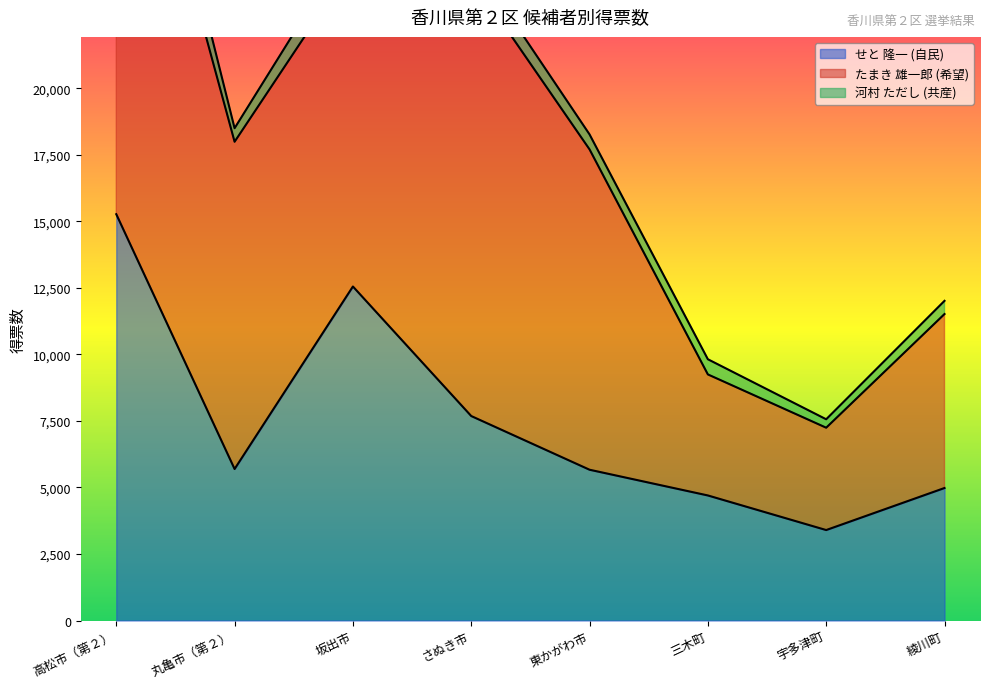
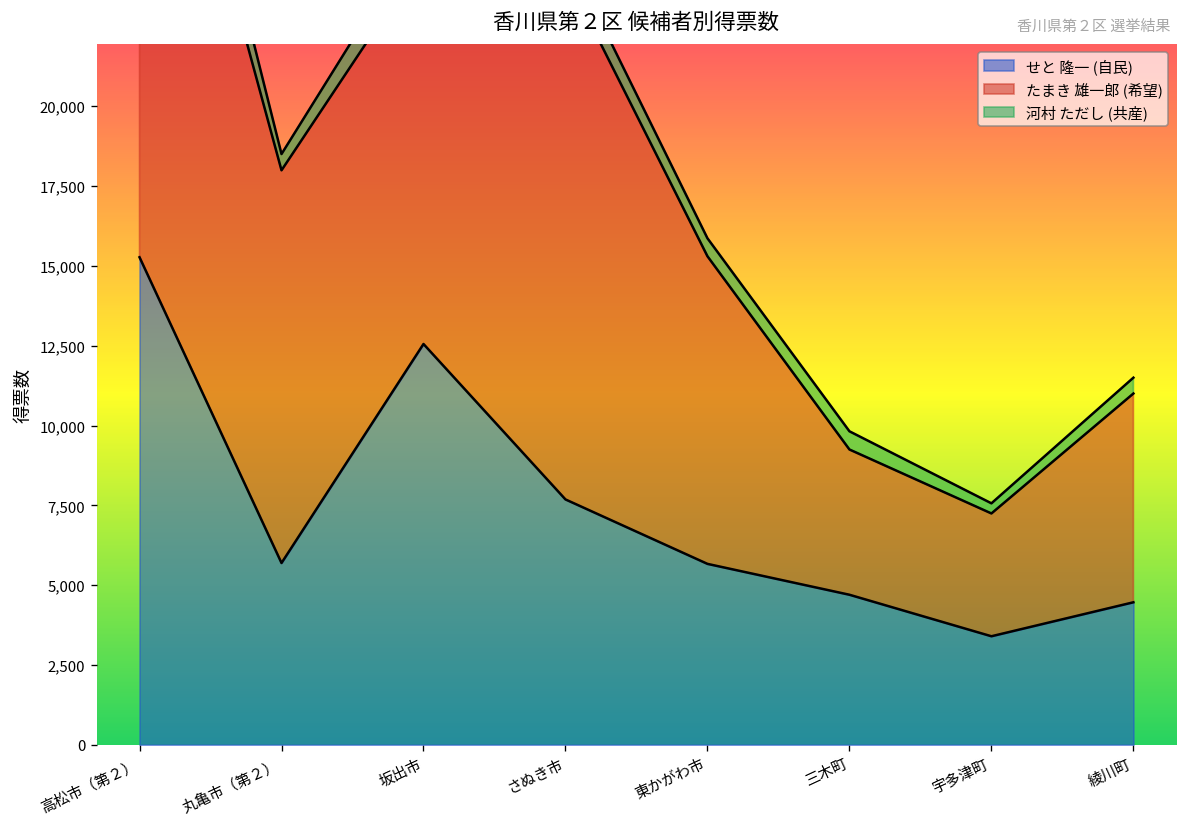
  {
    "せと 隆一 (自民)": {
      "高松市（第２）": "15,300",
      "丸亀市（第２）": "5,700",
      "坂出市": "12,600",
      "さぬき市": "7,700",
      "東かがわ市": "5,700",
      "三木町": "4,700",
      "宇多津町": "3,400",
-     "綾川町": "5,000"
+     "綾川町": "4,500"
    },
    "たまき 雄一郎 (希望)": {
      "丸亀市（第２）": "12,300",
-     "東かがわ市": "12,000",
+     "東かがわ市": "9,600",
      "三木町": "4,500",
      "宇多津町": "3,800",
      "綾川町": "6,500"
    },
    "河村 ただし (共産)": {
      "丸亀市（第２）": "500",
      "東かがわ市": "600",
      "三木町": "600",
      "宇多津町": "300",
      "綾川町": "500"
    }
  }
